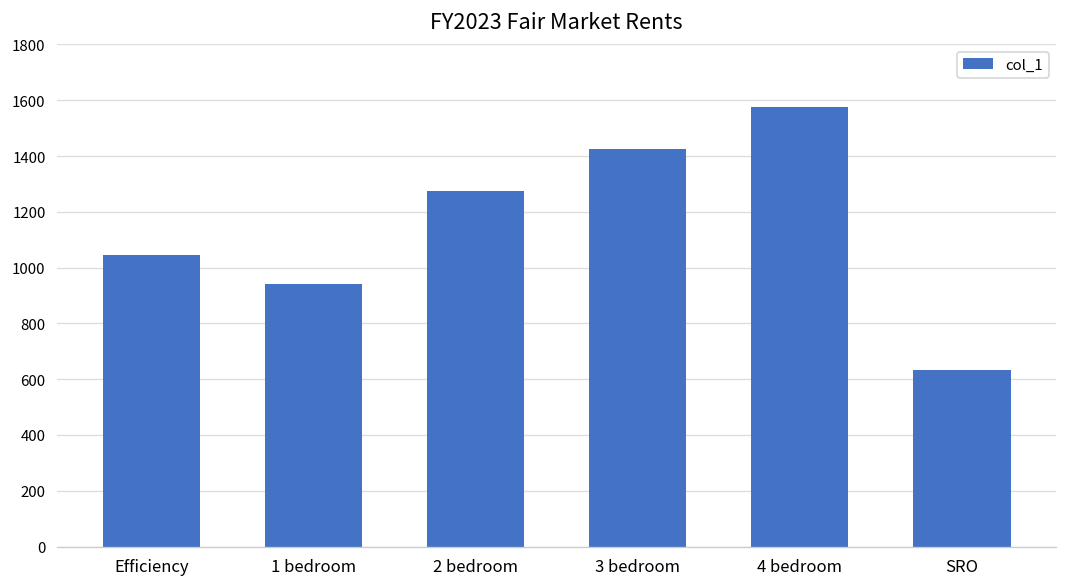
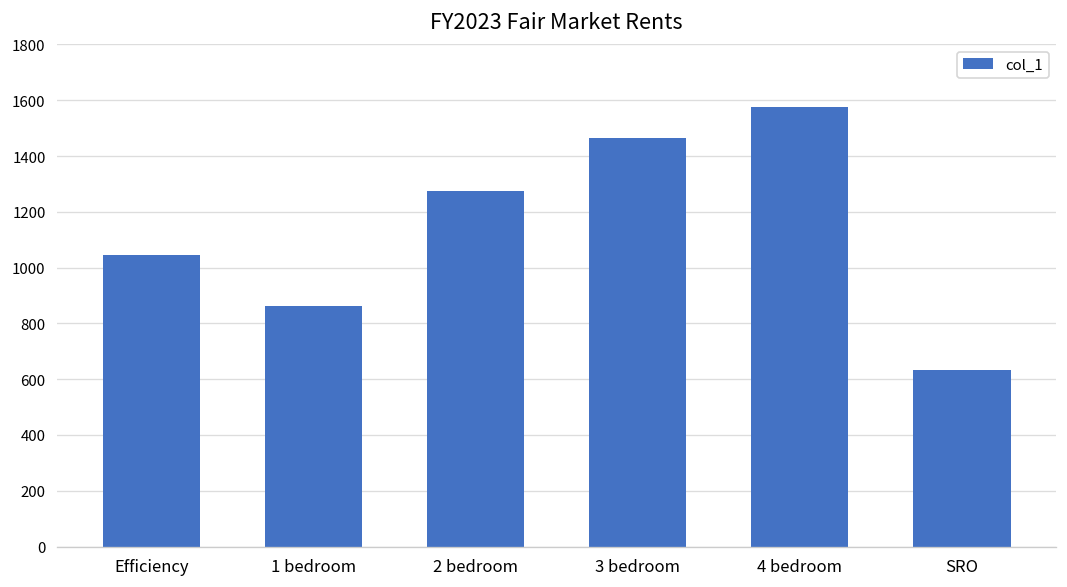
  {
    "Efficiency": 1050,
-   "1 bedroom": 940,
+   "1 bedroom": 860,
    "2 bedroom": 1280,
-   "3 bedroom": 1430,
+   "3 bedroom": 1470,
    "4 bedroom": 1580,
    "SRO": 630
  }
